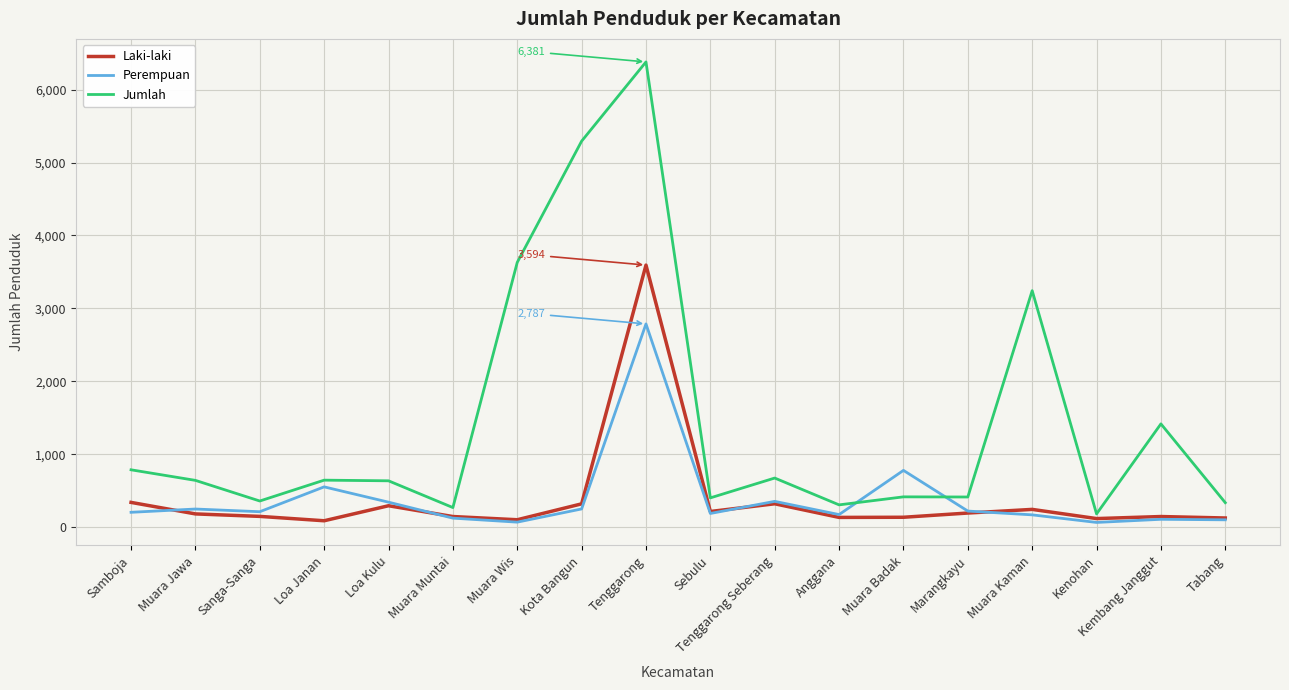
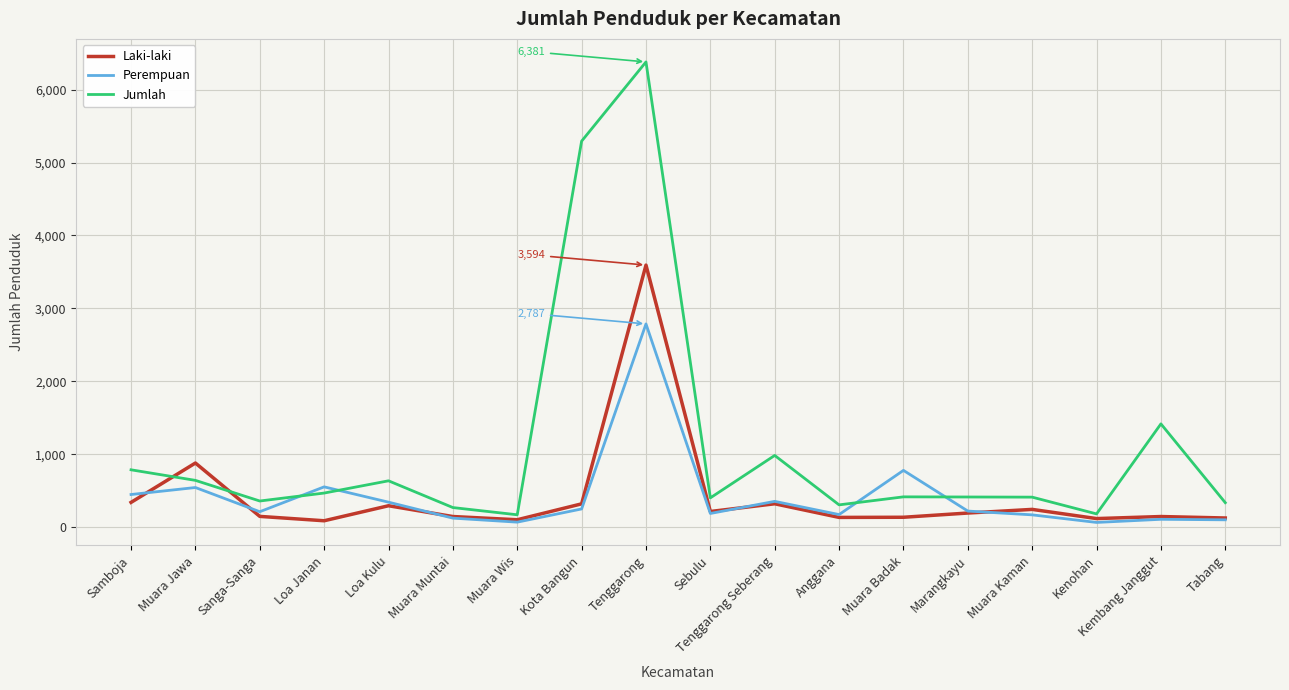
  {
    "Laki-laki": {
      "Samboja": "300",
-     "Muara Jawa": "200",
+     "Muara Jawa": "900",
      "Sanga-Sanga": "100",
      "Loa Janan": "100",
      "Loa Kulu": "300",
      "Kota Bangun": "300",
      "Tenggarong": "3,600",
      "Anggana": "100",
      "Muara Badak": "100",
      "Muara Kaman": "200",
      "Kenohan": "100",
      "Kembang Janggut": "100"
    },
    "Perempuan": {
-     "Samboja": "200",
-     "Muara Jawa": "200",
+     "Samboja": "400",
+     "Muara Jawa": "500",
      "Sanga-Sanga": "200",
      "Loa Janan": "600",
      "Loa Kulu": "300",
      "Kota Bangun": "200",
      "Anggana": "200",
      "Muara Badak": "800",
      "Muara Kaman": "200",
      "Kenohan": "100",
      "Kembang Janggut": "100"
    },
    "Jumlah": {
      "Samboja": "800",
      "Muara Jawa": "600",
      "Sanga-Sanga": "400",
-     "Loa Janan": "600",
+     "Loa Janan": "500",
      "Loa Kulu": "600",
      "Muara Muntai": "300",
-     "Muara Wis": "3,600",
+     "Muara Wis": "200",
      "Kota Bangun": "5,300",
      "Sebulu": "400",
-     "Tenggarong Seberang": "700",
+     "Tenggarong Seberang": "1,000",
      "Anggana": "300",
      "Muara Badak": "400",
      "Marangkayu": "400",
-     "Muara Kaman": "3,200",
+     "Muara Kaman": "400",
      "Kenohan": "200",
      "Kembang Janggut": "1,400",
      "Tabang": "300"
    }
  }
